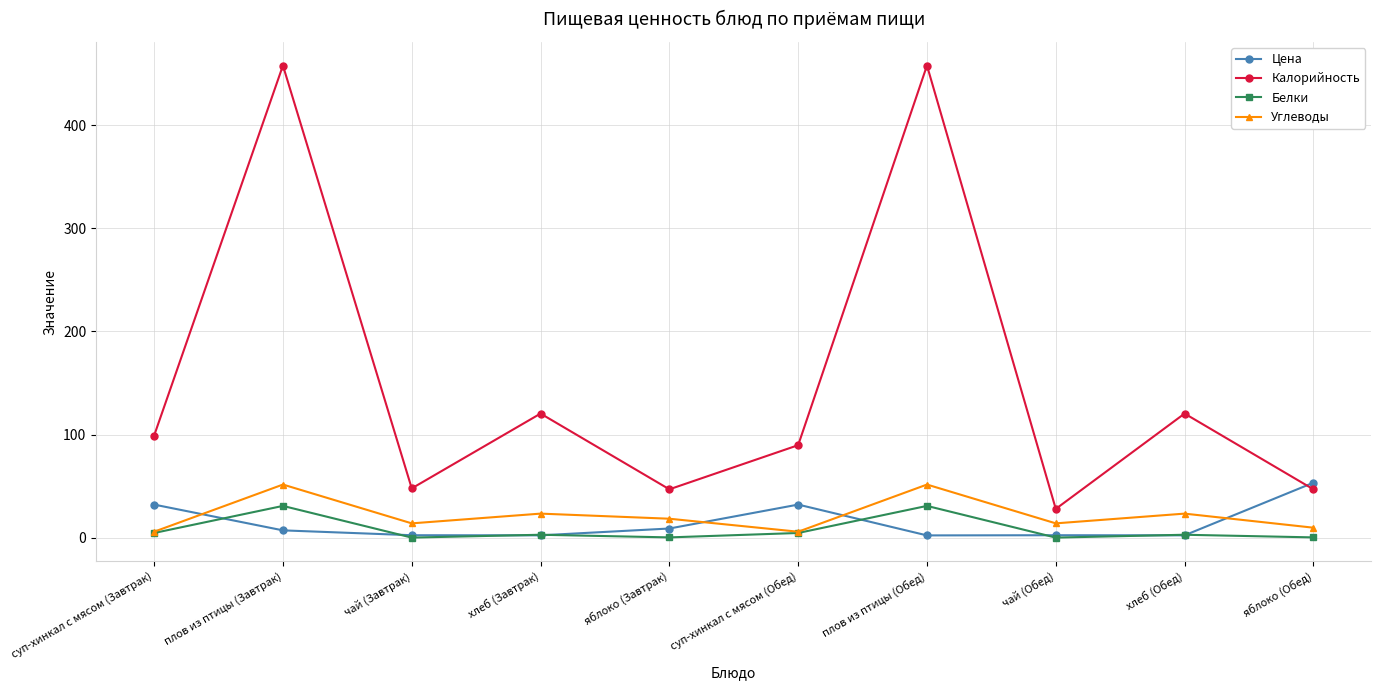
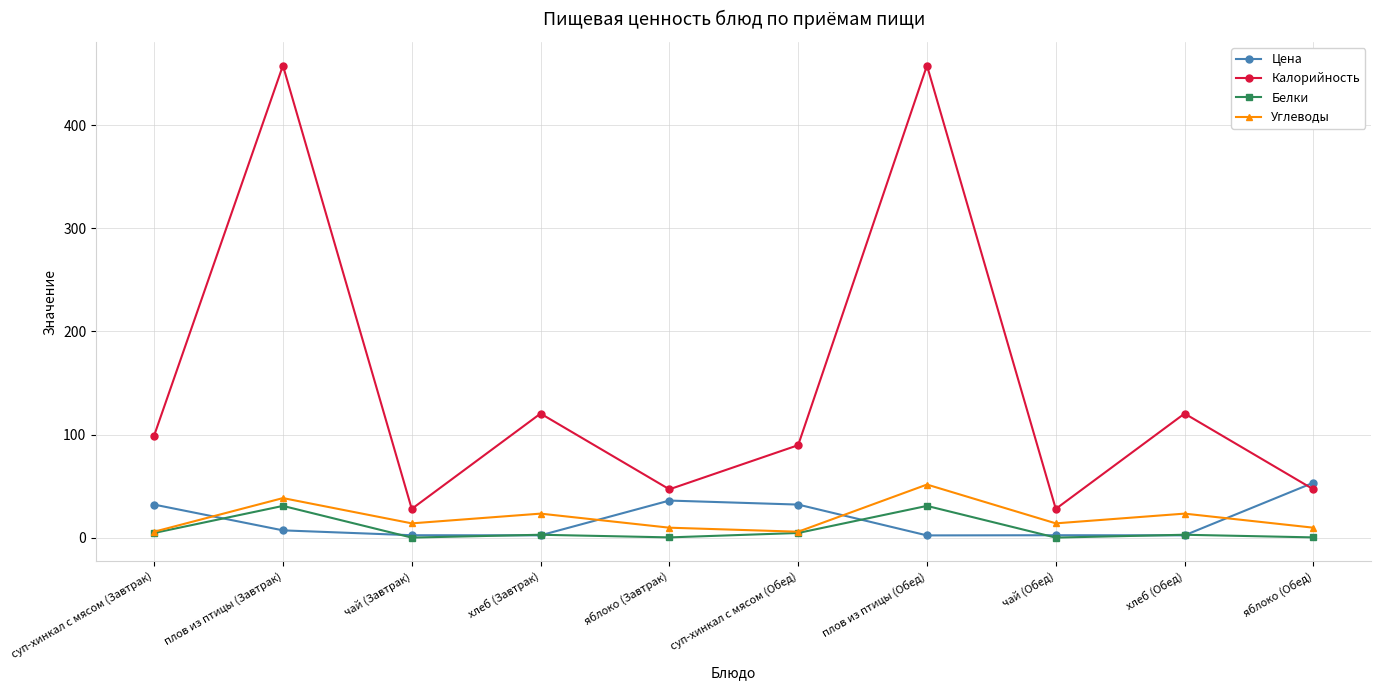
  {
    "Цена": {
      "суп-хинкал с мясом (Завтрак)": 32,
      "плов из птицы (Завтрак)": 7,
-     "яблоко (Завтрак)": 9,
+     "яблоко (Завтрак)": 36,
      "суп-хинкал с мясом (Обед)": 32,
      "плов из птицы (Обед)": 2,
      "яблоко (Обед)": 53
    },
    "Калорийность": {
      "суп-хинкал с мясом (Завтрак)": 99,
      "плов из птицы (Завтрак)": 458,
-     "чай (Завтрак)": 48,
+     "чай (Завтрак)": 28,
      "хлеб (Завтрак)": 120,
      "яблоко (Завтрак)": 47,
      "суп-хинкал с мясом (Обед)": 90,
      "плов из птицы (Обед)": 458,
      "чай (Обед)": 28,
      "хлеб (Обед)": 120,
      "яблоко (Обед)": 47
    },
    "Белки": {
      "плов из птицы (Завтрак)": 31,
      "яблоко (Завтрак)": 0,
      "плов из птицы (Обед)": 31,
      "яблоко (Обед)": 0
    },
    "Углеводы": {
-     "плов из птицы (Завтрак)": 52,
+     "плов из птицы (Завтрак)": 39,
      "чай (Завтрак)": 14,
      "хлеб (Завтрак)": 23,
-     "яблоко (Завтрак)": 19,
+     "яблоко (Завтрак)": 10,
      "плов из птицы (Обед)": 52,
      "чай (Обед)": 14,
      "хлеб (Обед)": 23,
      "яблоко (Обед)": 10
    }
  }
